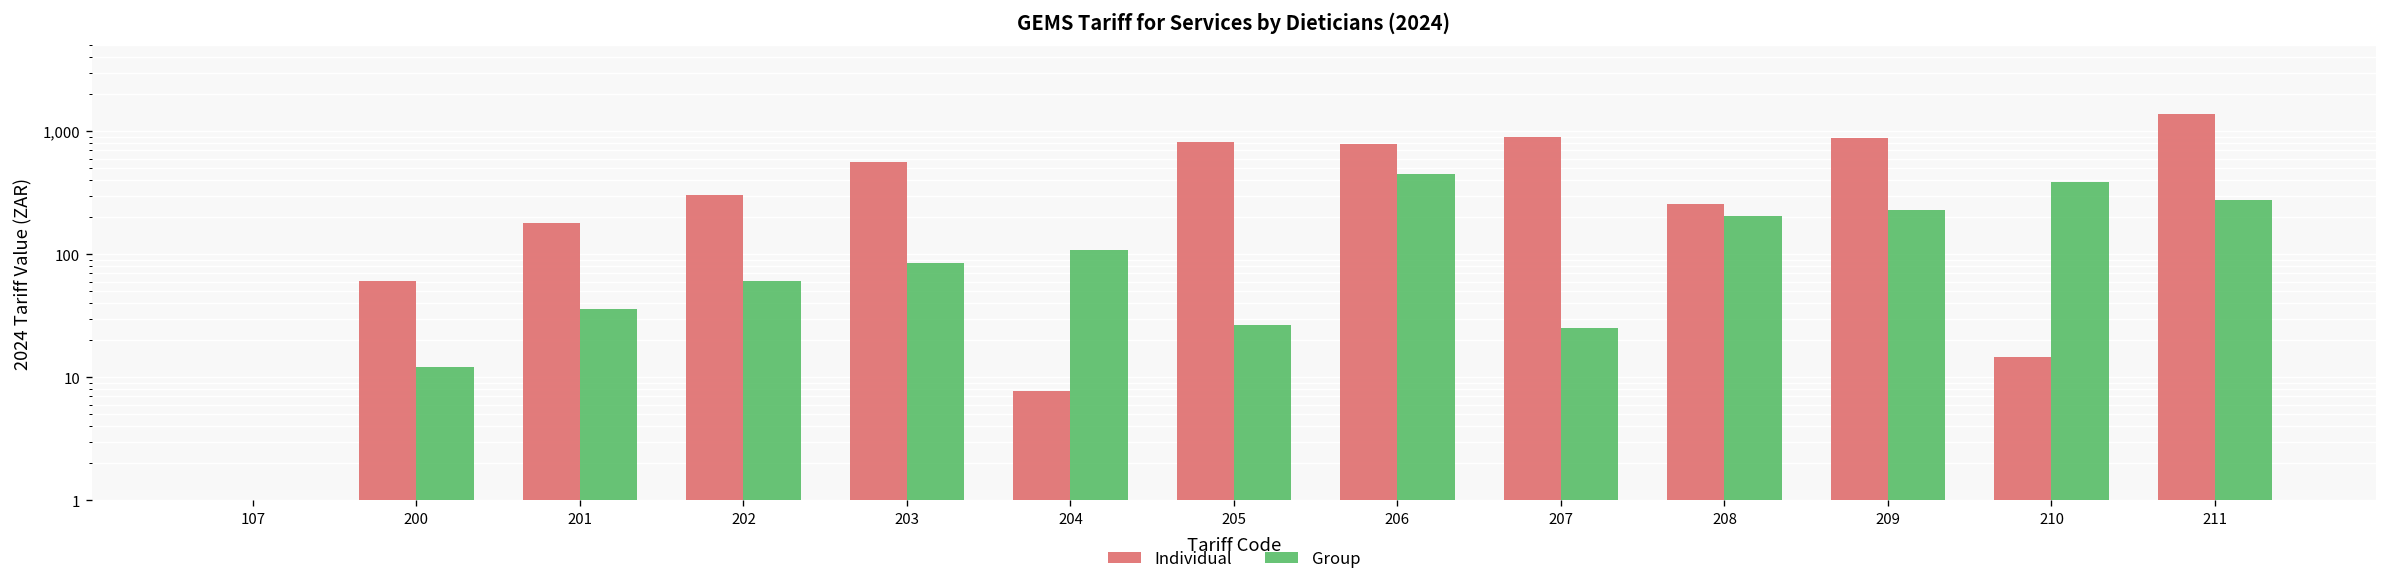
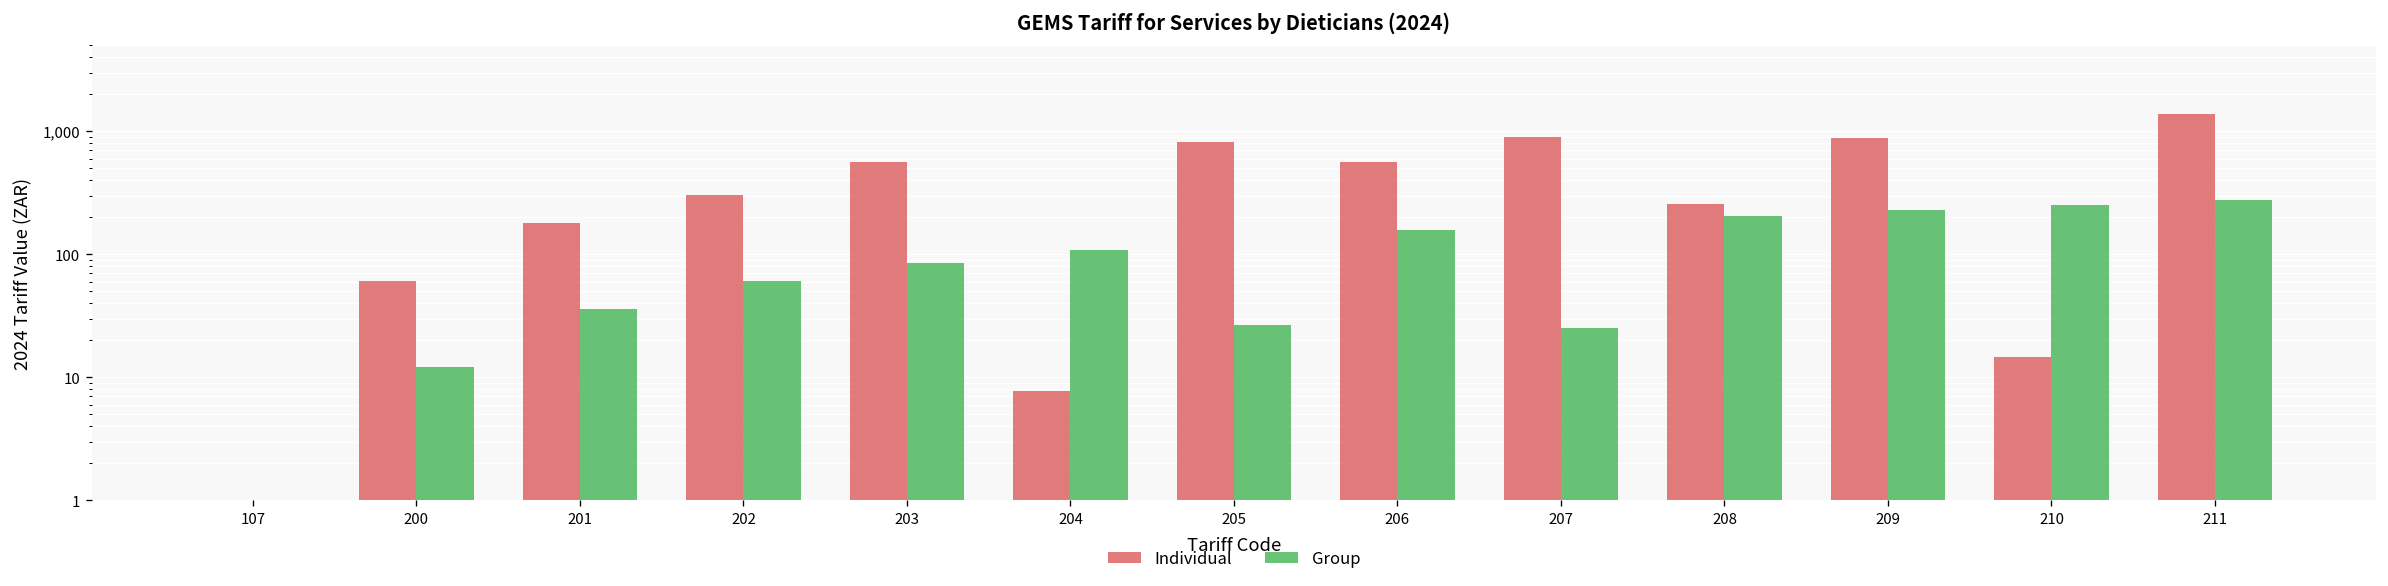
  {
    "Individual": {
      "200": "60",
      "201": "180",
      "202": "300",
      "203": "600",
      "204": "8",
      "205": "800",
-     "206": "800",
+     "206": "600",
      "207": "900",
      "208": "260",
      "209": "900",
      "210": "15",
      "211": "1,400"
    },
    "Group": {
      "200": "12",
      "201": "36",
      "202": "60",
      "203": "80",
      "204": "110",
      "205": "27",
-     "206": "500",
+     "206": "160",
      "207": "25",
      "208": "210",
      "209": "230",
-     "210": "390",
+     "210": "250",
      "211": "280"
    }
  }
